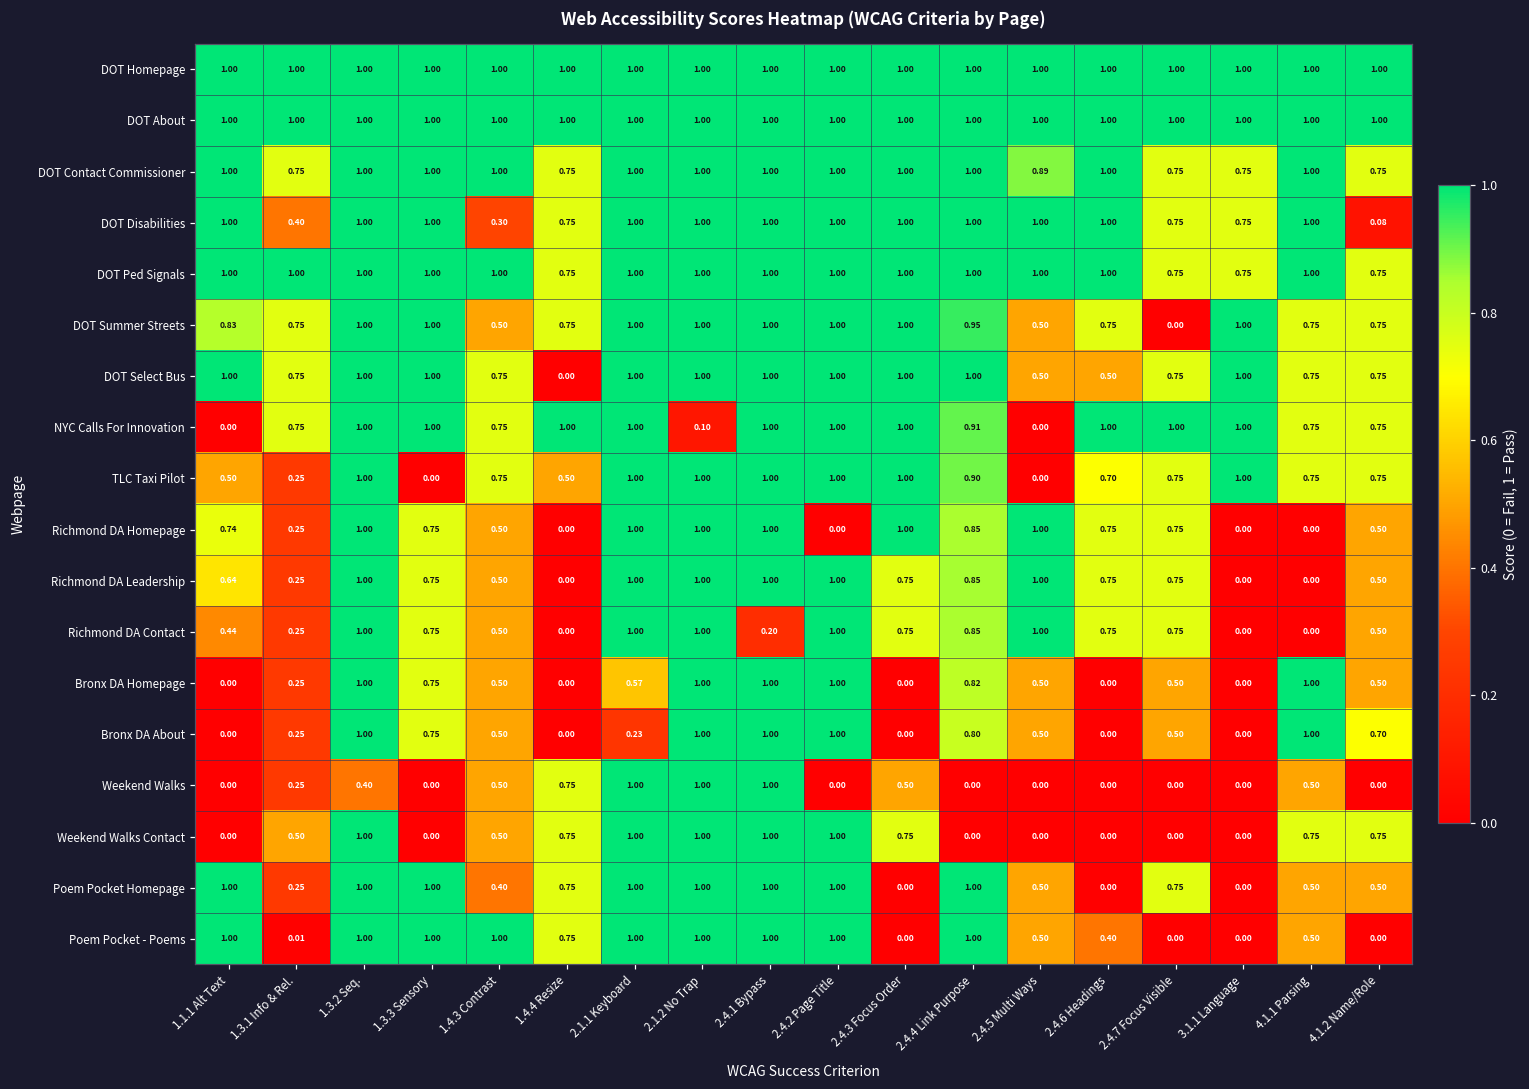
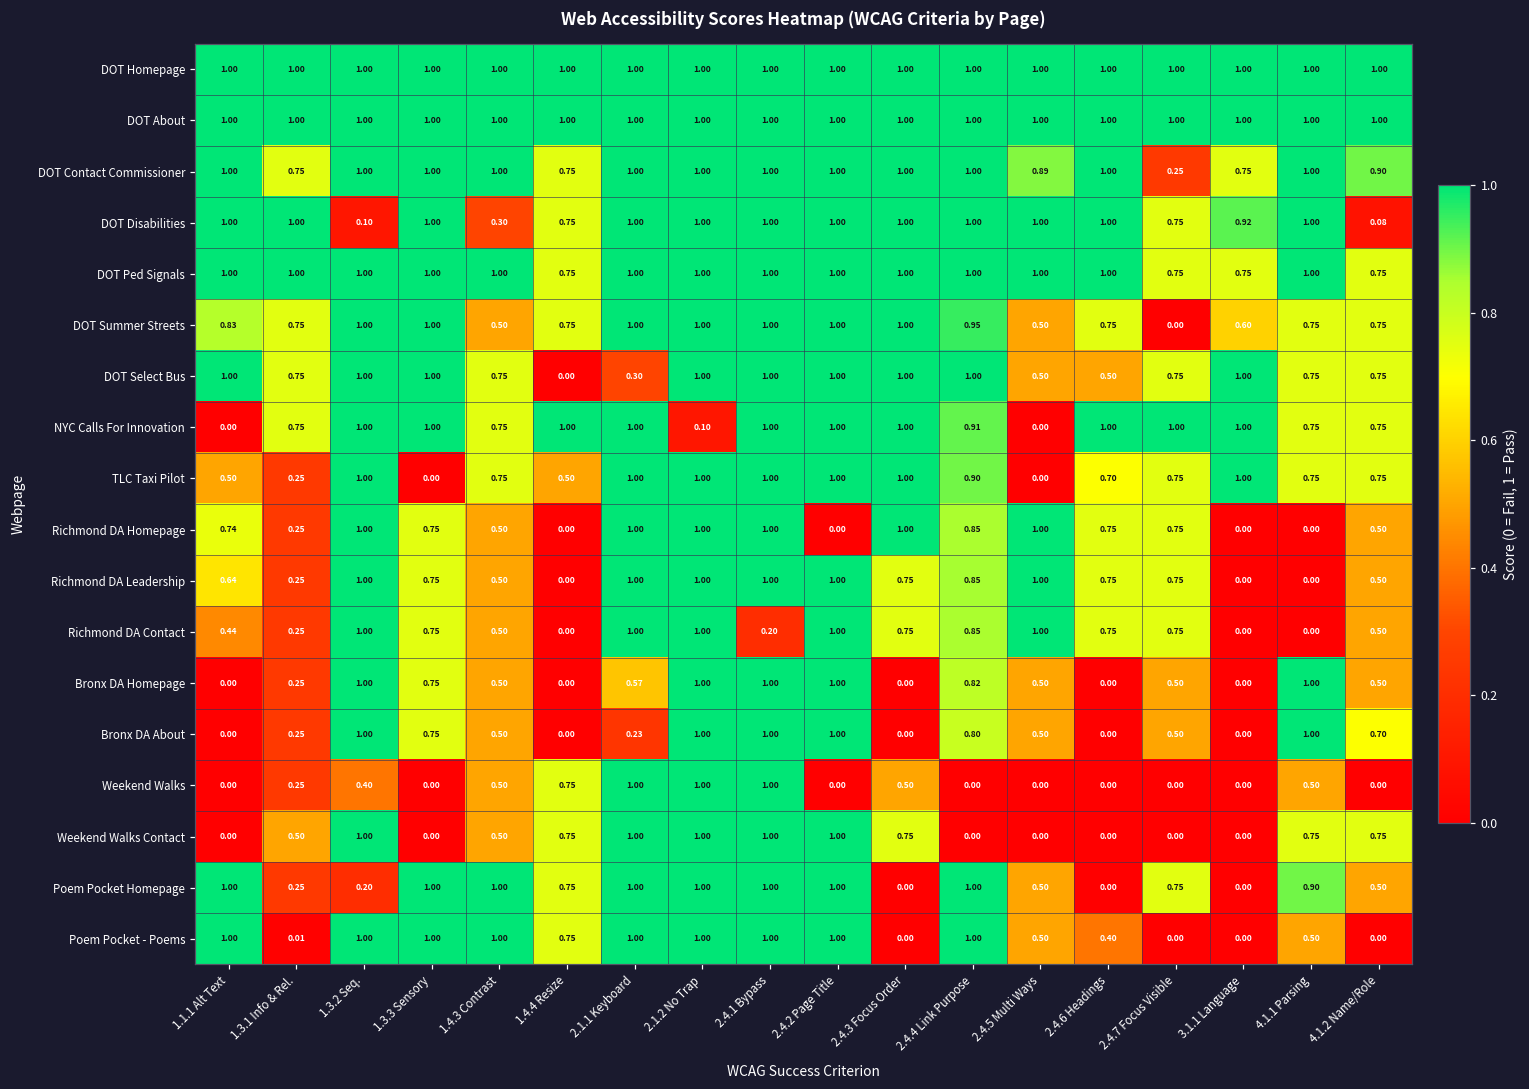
  {
    "DOT Contact Commissioner": {
      "1.1.1 Alt Text": 1.00,
      "1.3.1 Info & Rel.": 0.75,
      "1.3.2 Seq.": 1.00,
      "1.3.3 Sensory": 1.00,
      "1.4.3 Contrast": 1.00,
      "1.4.4 Resize": 0.75,
      "2.1.1 Keyboard": 1.00,
      "2.1.2 No Trap": 1.00,
      "2.4.1 Bypass": 1.00,
      "2.4.2 Page Title": 1.00,
      "2.4.3 Focus Order": 1.00,
      "2.4.4 Link Purpose": 1.00,
      "2.4.5 Multi Ways": 0.89,
      "2.4.6 Headings": 1.00,
-     "2.4.7 Focus Visible": 0.75,
+     "2.4.7 Focus Visible": 0.25,
      "3.1.1 Language": 0.75,
      "4.1.1 Parsing": 1.00,
-     "4.1.2 Name/Role": 0.75
+     "4.1.2 Name/Role": 0.90
    },
    "DOT Disabilities": {
      "1.1.1 Alt Text": 1.00,
-     "1.3.1 Info & Rel.": 0.40,
-     "1.3.2 Seq.": 1.00,
+     "1.3.1 Info & Rel.": 1.00,
+     "1.3.2 Seq.": 0.10,
      "1.3.3 Sensory": 1.00,
      "1.4.3 Contrast": 0.30,
      "1.4.4 Resize": 0.75,
      "2.1.1 Keyboard": 1.00,
      "2.1.2 No Trap": 1.00,
      "2.4.1 Bypass": 1.00,
      "2.4.2 Page Title": 1.00,
      "2.4.3 Focus Order": 1.00,
      "2.4.4 Link Purpose": 1.00,
      "2.4.5 Multi Ways": 1.00,
      "2.4.6 Headings": 1.00,
      "2.4.7 Focus Visible": 0.75,
-     "3.1.1 Language": 0.75,
+     "3.1.1 Language": 0.92,
      "4.1.1 Parsing": 1.00,
      "4.1.2 Name/Role": 0.08
    },
    "DOT Summer Streets": {
      "1.1.1 Alt Text": 0.83,
      "1.3.1 Info & Rel.": 0.75,
      "1.3.2 Seq.": 1.00,
      "1.3.3 Sensory": 1.00,
      "1.4.3 Contrast": 0.50,
      "1.4.4 Resize": 0.75,
      "2.1.1 Keyboard": 1.00,
      "2.1.2 No Trap": 1.00,
      "2.4.1 Bypass": 1.00,
      "2.4.2 Page Title": 1.00,
      "2.4.3 Focus Order": 1.00,
      "2.4.4 Link Purpose": 0.95,
      "2.4.5 Multi Ways": 0.50,
      "2.4.6 Headings": 0.75,
      "2.4.7 Focus Visible": 0.00,
-     "3.1.1 Language": 1.00,
+     "3.1.1 Language": 0.60,
      "4.1.1 Parsing": 0.75,
      "4.1.2 Name/Role": 0.75
    },
    "DOT Select Bus": {
      "1.1.1 Alt Text": 1.00,
      "1.3.1 Info & Rel.": 0.75,
      "1.3.2 Seq.": 1.00,
      "1.3.3 Sensory": 1.00,
      "1.4.3 Contrast": 0.75,
      "1.4.4 Resize": 0.00,
-     "2.1.1 Keyboard": 1.00,
+     "2.1.1 Keyboard": 0.30,
      "2.1.2 No Trap": 1.00,
      "2.4.1 Bypass": 1.00,
      "2.4.2 Page Title": 1.00,
      "2.4.3 Focus Order": 1.00,
      "2.4.4 Link Purpose": 1.00,
      "2.4.5 Multi Ways": 0.50,
      "2.4.6 Headings": 0.50,
      "2.4.7 Focus Visible": 0.75,
      "3.1.1 Language": 1.00,
      "4.1.1 Parsing": 0.75,
      "4.1.2 Name/Role": 0.75
    },
    "Poem Pocket Homepage": {
      "1.1.1 Alt Text": 1.00,
      "1.3.1 Info & Rel.": 0.25,
-     "1.3.2 Seq.": 1.00,
+     "1.3.2 Seq.": 0.20,
      "1.3.3 Sensory": 1.00,
-     "1.4.3 Contrast": 0.40,
+     "1.4.3 Contrast": 1.00,
      "1.4.4 Resize": 0.75,
      "2.1.1 Keyboard": 1.00,
      "2.1.2 No Trap": 1.00,
      "2.4.1 Bypass": 1.00,
      "2.4.2 Page Title": 1.00,
      "2.4.3 Focus Order": 0.00,
      "2.4.4 Link Purpose": 1.00,
      "2.4.5 Multi Ways": 0.50,
      "2.4.6 Headings": 0.00,
      "2.4.7 Focus Visible": 0.75,
      "3.1.1 Language": 0.00,
-     "4.1.1 Parsing": 0.50,
+     "4.1.1 Parsing": 0.90,
      "4.1.2 Name/Role": 0.50
    }
  }
